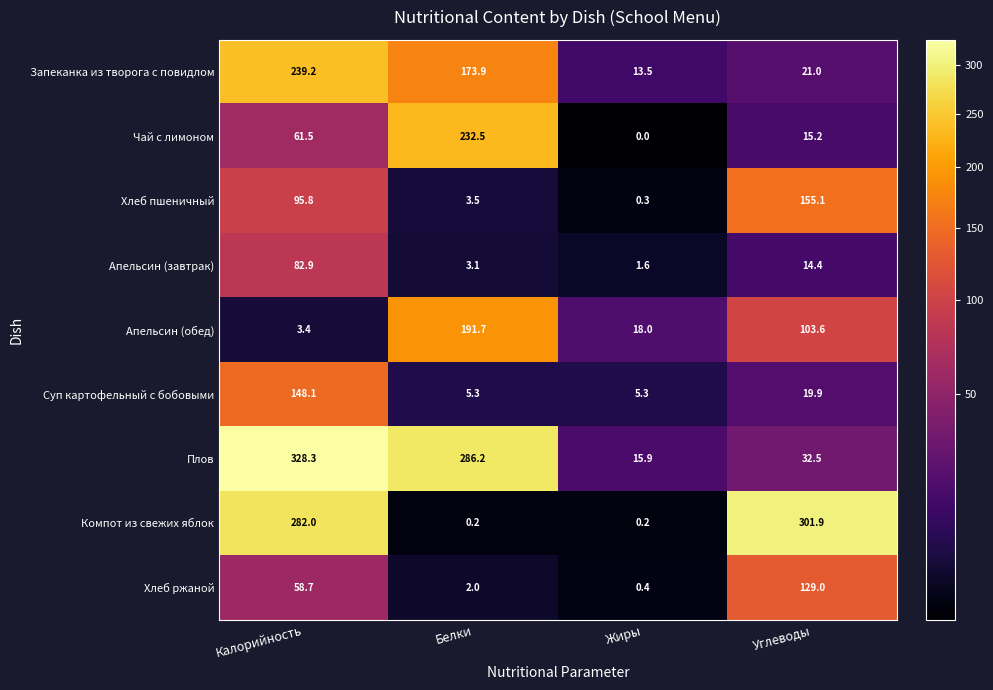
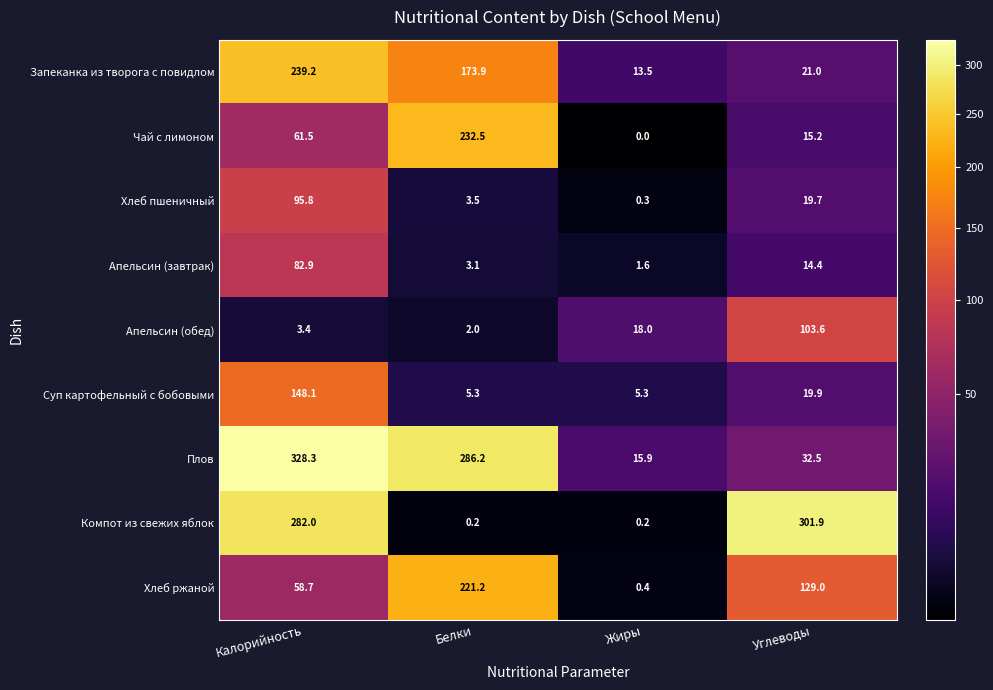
  {
    "Запеканка из творога с повидлом": {
      "Калорийность": 239.2,
      "Белки": 173.9,
      "Жиры": 13.5,
      "Углеводы": 21.0
    },
    "Чай с лимоном": {
      "Калорийность": 61.5,
      "Белки": 232.5,
      "Жиры": 0.0,
      "Углеводы": 15.2
    },
    "Хлеб пшеничный": {
      "Калорийность": 95.8,
      "Белки": 3.5,
      "Жиры": 0.3,
-     "Углеводы": 155.1
+     "Углеводы": 19.7
    },
    "Апельсин (завтрак)": {
      "Калорийность": 82.9,
      "Белки": 3.1,
      "Жиры": 1.6,
      "Углеводы": 14.4
    },
    "Апельсин (обед)": {
      "Калорийность": 3.4,
-     "Белки": 191.7,
+     "Белки": 2.0,
      "Жиры": 18.0,
      "Углеводы": 103.6
    },
    "Суп картофельный с бобовыми": {
      "Калорийность": 148.1,
      "Белки": 5.3,
      "Жиры": 5.3,
      "Углеводы": 19.9
    },
    "Плов": {
      "Калорийность": 328.3,
      "Белки": 286.2,
      "Жиры": 15.9,
      "Углеводы": 32.5
    },
    "Компот из свежих яблок": {
      "Калорийность": 282.0,
      "Белки": 0.2,
      "Жиры": 0.2,
      "Углеводы": 301.9
    },
    "Хлеб ржаной": {
      "Калорийность": 58.7,
-     "Белки": 2.0,
+     "Белки": 221.2,
      "Жиры": 0.4,
      "Углеводы": 129.0
    }
  }
